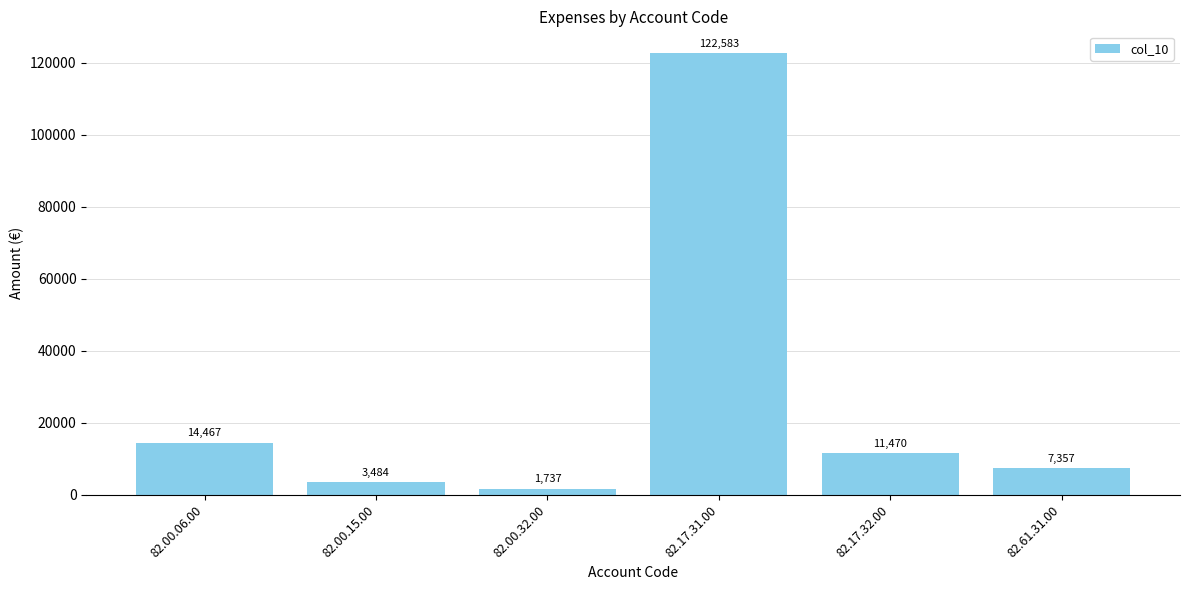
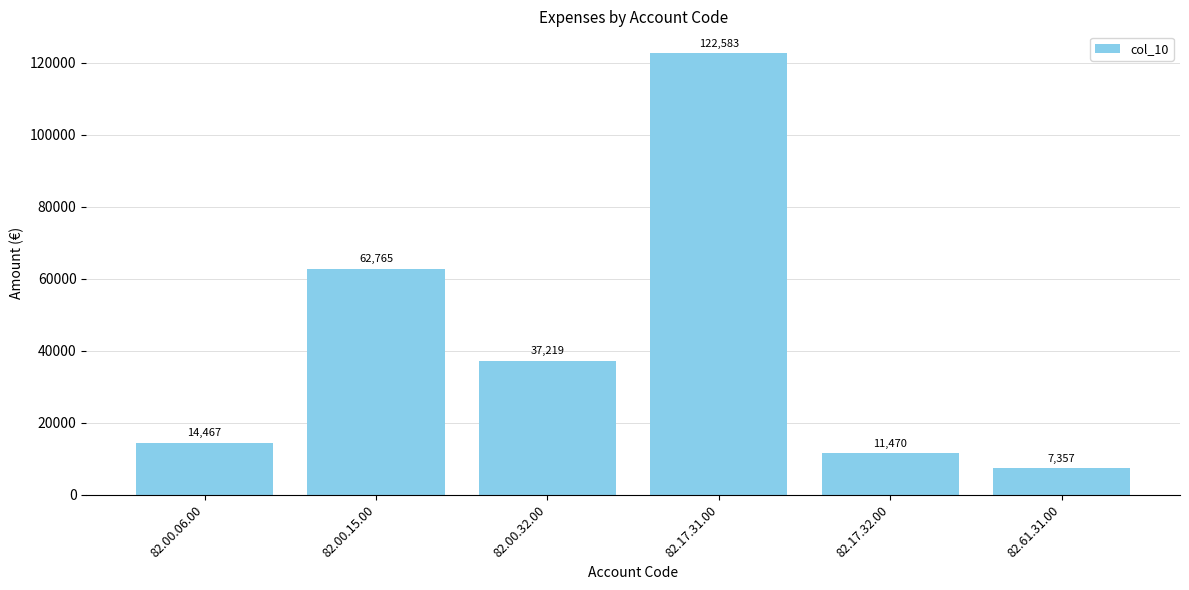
  {
    "82.00.06.00": "14,467",
-   "82.00.15.00": "3,484",
-   "82.00.32.00": "1,737",
+   "82.00.15.00": "62,765",
+   "82.00.32.00": "37,219",
    "82.17.31.00": "122,583",
    "82.17.32.00": "11,470",
    "82.61.31.00": "7,357"
  }
